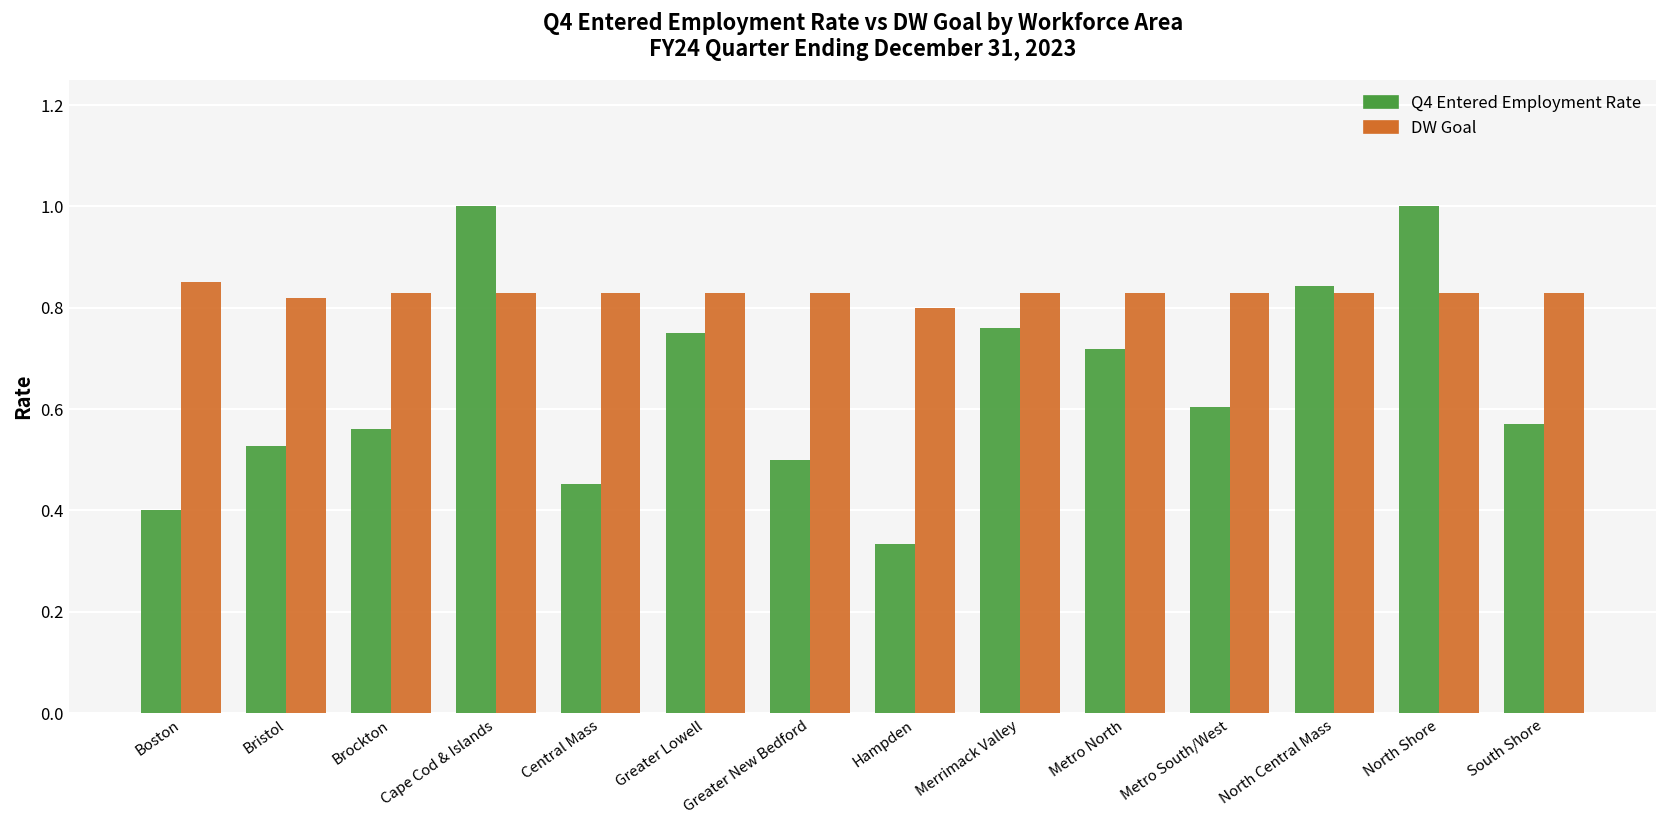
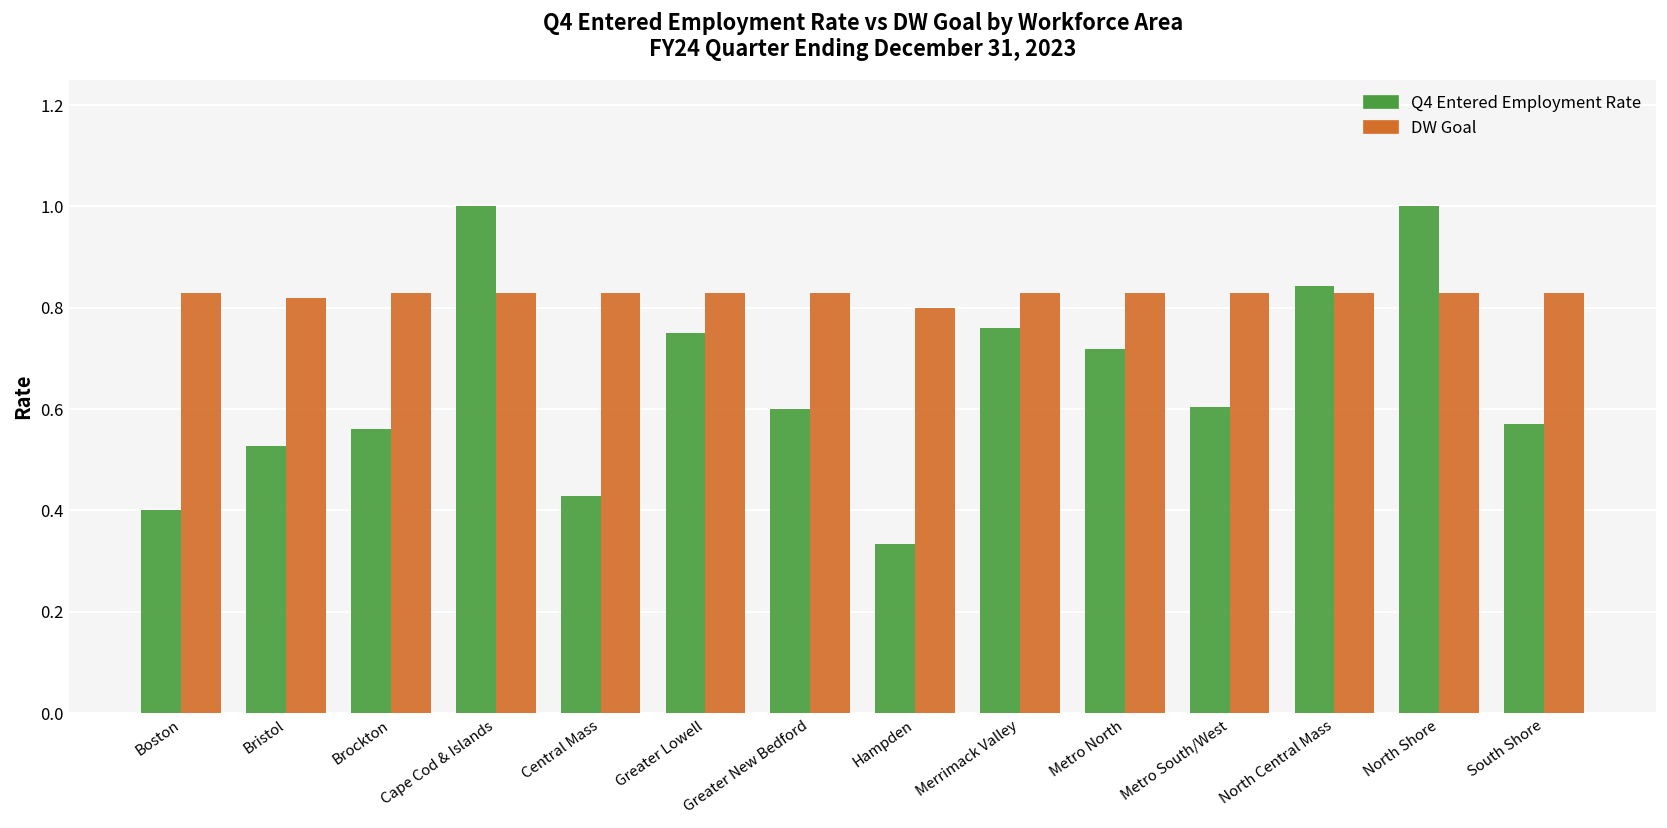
  {
    "Q4 Entered Employment Rate": {
      "Boston": 0.40,
      "Bristol": 0.53,
      "Brockton": 0.56,
      "Cape Cod & Islands": 1.00,
-     "Central Mass": 0.45,
+     "Central Mass": 0.43,
      "Greater Lowell": 0.75,
-     "Greater New Bedford": 0.5,
+     "Greater New Bedford": 0.6,
      "Hampden": 0.33,
      "Merrimack Valley": 0.76,
      "Metro North": 0.72,
      "Metro South/West": 0.60,
      "North Central Mass": 0.84,
      "North Shore": 1.00,
      "South Shore": 0.57
    },
    "DW Goal": {
-     "Boston": 0.85,
+     "Boston": 0.83,
      "Bristol": 0.82,
      "Brockton": 0.83,
      "Cape Cod & Islands": 0.83,
      "Central Mass": 0.83,
      "Greater Lowell": 0.83,
      "Greater New Bedford": 0.83,
      "Hampden": 0.80,
      "Merrimack Valley": 0.83,
      "Metro North": 0.83,
      "Metro South/West": 0.83,
      "North Central Mass": 0.83,
      "North Shore": 0.83,
      "South Shore": 0.83
    }
  }
